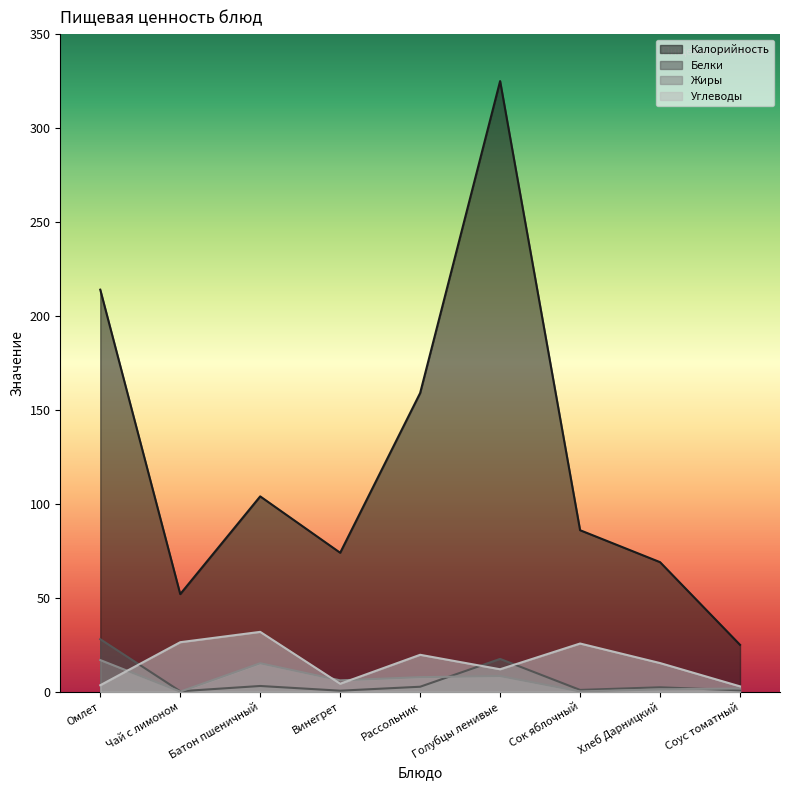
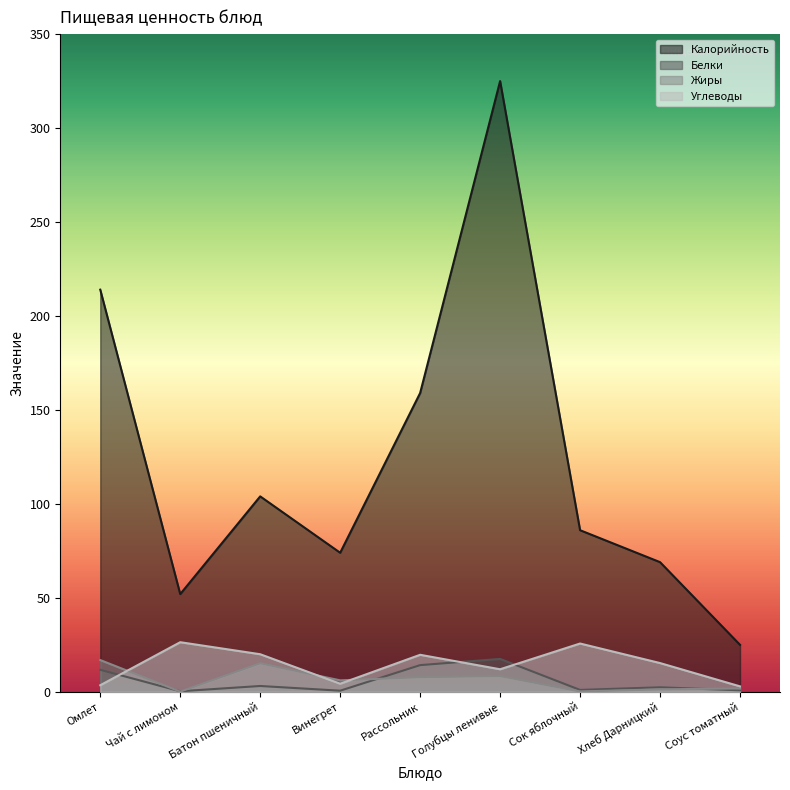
  {
    "Калорийность": {
      "Омлет": 214,
      "Чай с лимоном": 52,
      "Батон пшеничный": 104,
      "Винегрет": 74,
      "Рассольник": 159,
      "Голубцы ленивые": 325,
      "Сок яблочный": 86,
      "Хлеб Дарницкий": 69,
      "Соус томатный": 25
    },
    "Белки": {
-     "Омлет": 28,
+     "Омлет": 12,
      "Батон пшеничный": 3,
      "Винегрет": 1,
-     "Рассольник": 3,
+     "Рассольник": 14,
      "Голубцы ленивые": 18
    },
    "Жиры": {
      "Омлет": 17,
      "Батон пшеничный": 15,
      "Винегрет": 6,
      "Рассольник": 8,
      "Голубцы ленивые": 8
    },
    "Углеводы": {
      "Омлет": 4,
      "Чай с лимоном": 26,
-     "Батон пшеничный": 32,
+     "Батон пшеничный": 20,
      "Винегрет": 4,
      "Рассольник": 20,
      "Голубцы ленивые": 12,
      "Сок яблочный": 26,
      "Хлеб Дарницкий": 15
    }
  }
